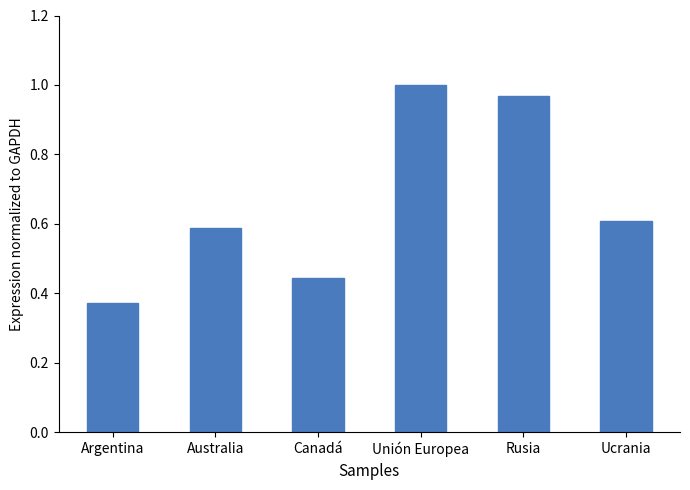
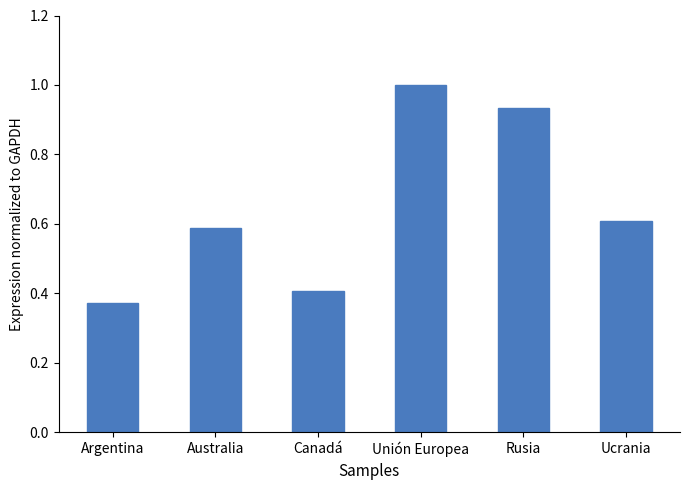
  {
    "Argentina": 0.37,
    "Australia": 0.59,
-   "Canadá": 0.45,
+   "Canadá": 0.41,
    "Unión Europea": 1.00,
-   "Rusia": 0.97,
+   "Rusia": 0.93,
    "Ucrania": 0.61
  }
